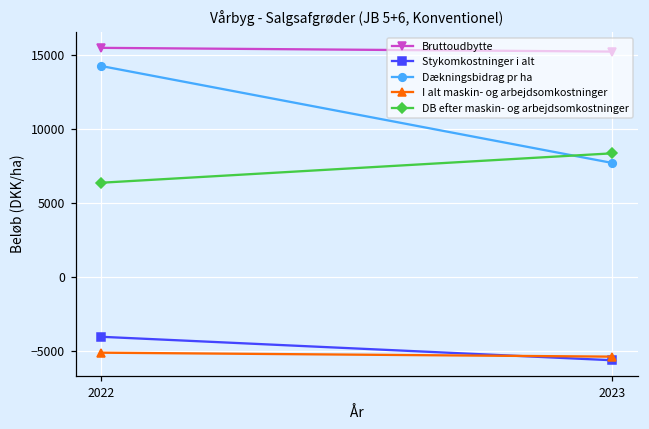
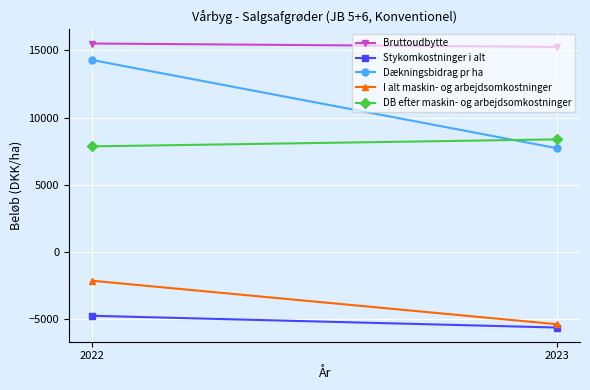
  {
    "Bruttoudbytte": {
      "2022": 15500
    },
    "Stykomkostninger i alt": {
-     "2022": -4000,
+     "2022": -4700,
      "2023": -5600
    },
    "Dækningsbidrag pr ha": {
      "2022": 14300,
      "2023": 7700
    },
    "I alt maskin- og arbejdsomkostninger": {
-     "2022": -5100,
+     "2022": -2100,
      "2023": -5400
    },
    "DB efter maskin- og arbejdsomkostninger": {
-     "2022": 6400,
+     "2022": 7900,
      "2023": 8400
    }
  }
